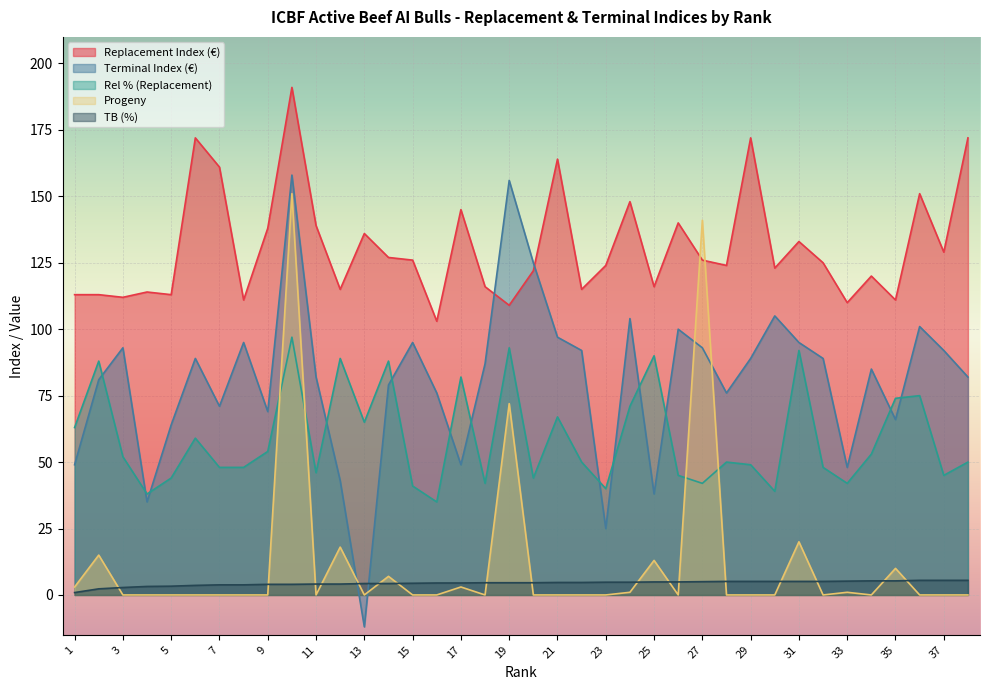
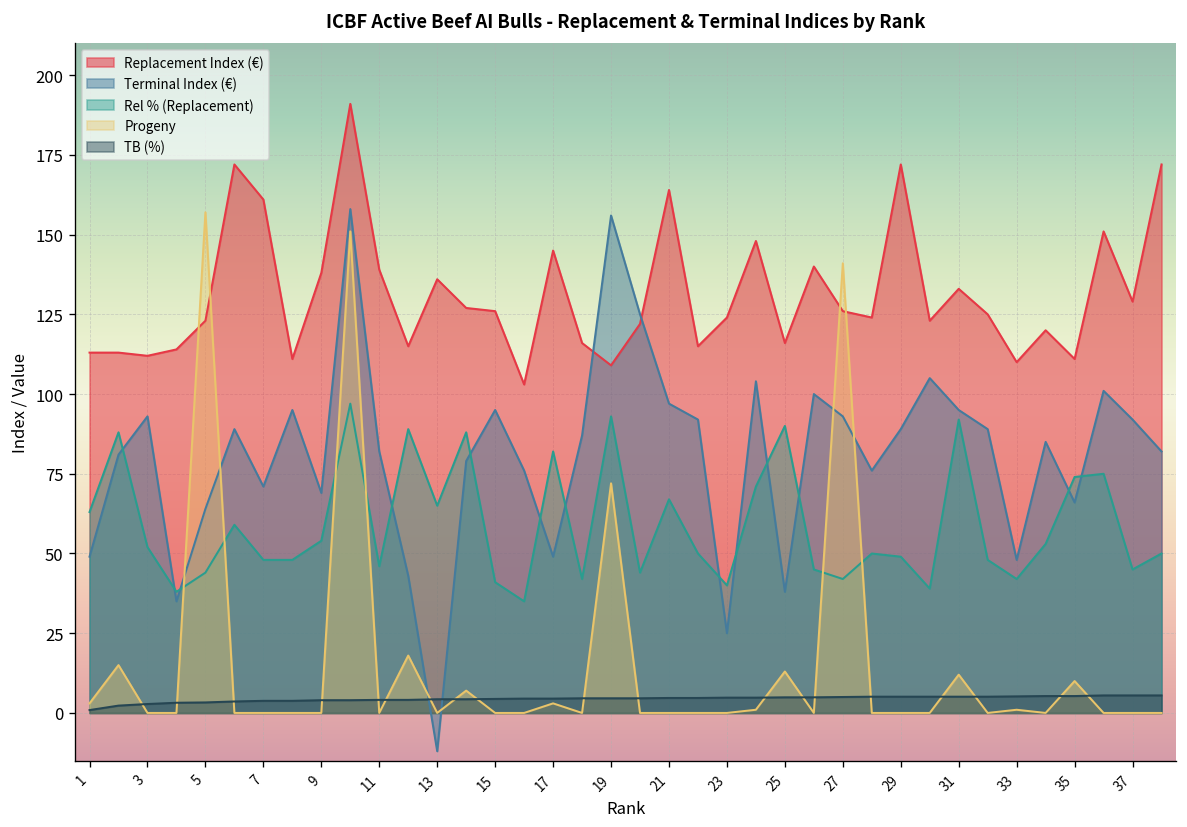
  {
    "Replacement Index (€)": {
      "1": 113,
      "3": 112,
-     "5": 113,
+     "5": 123,
      "7": 161,
      "9": 138,
      "11": 139,
      "13": 136,
      "15": 126,
      "17": 145,
      "19": 109,
      "21": 164,
      "23": 124,
      "25": 116,
      "27": 126,
      "29": 172,
      "31": 133,
      "33": 110,
      "35": 111,
      "37": 129
    },
    "Progeny": {
      "1": 3,
      "3": 0,
-     "5": 0,
+     "5": 157,
      "7": 0,
      "9": 0,
      "11": 0,
      "15": 0,
      "17": 3,
      "19": 72,
      "21": 0,
      "23": 0,
      "25": 13,
      "27": 141,
      "29": 0,
-     "31": 20,
+     "31": 12,
      "33": 1,
      "35": 10,
      "37": 0
    }
  }
